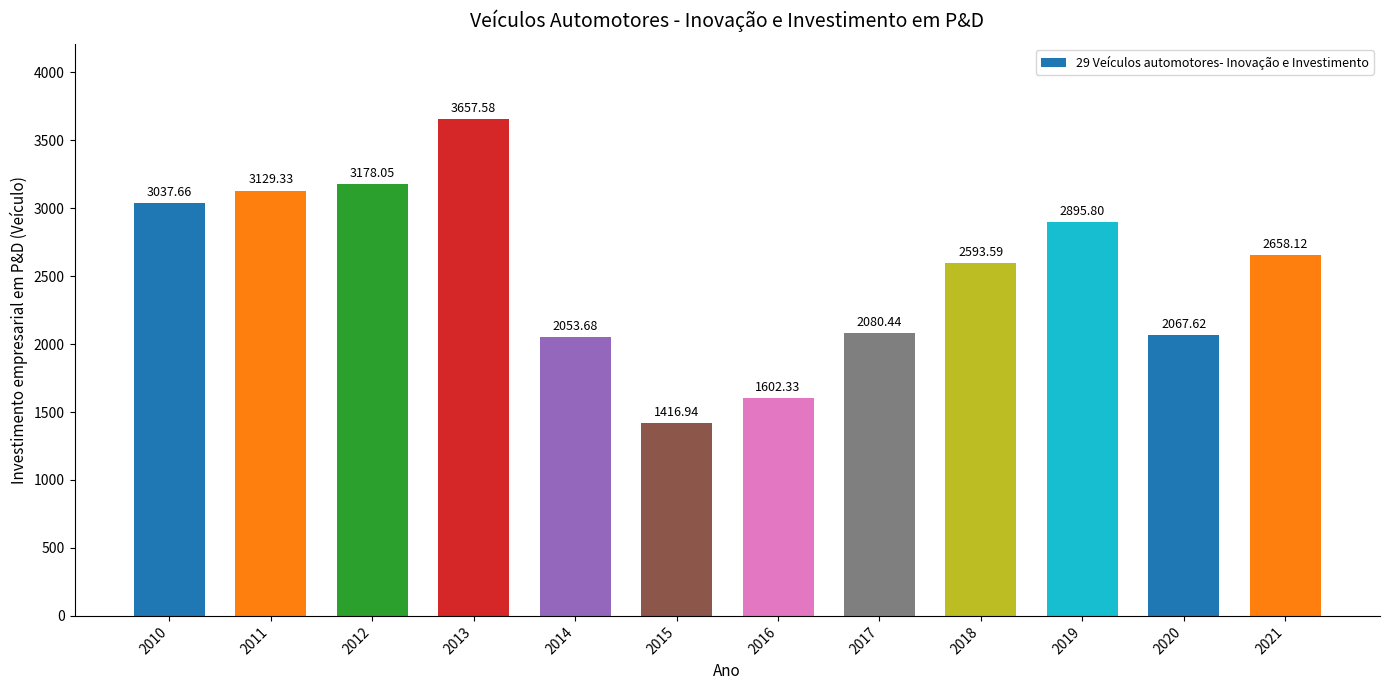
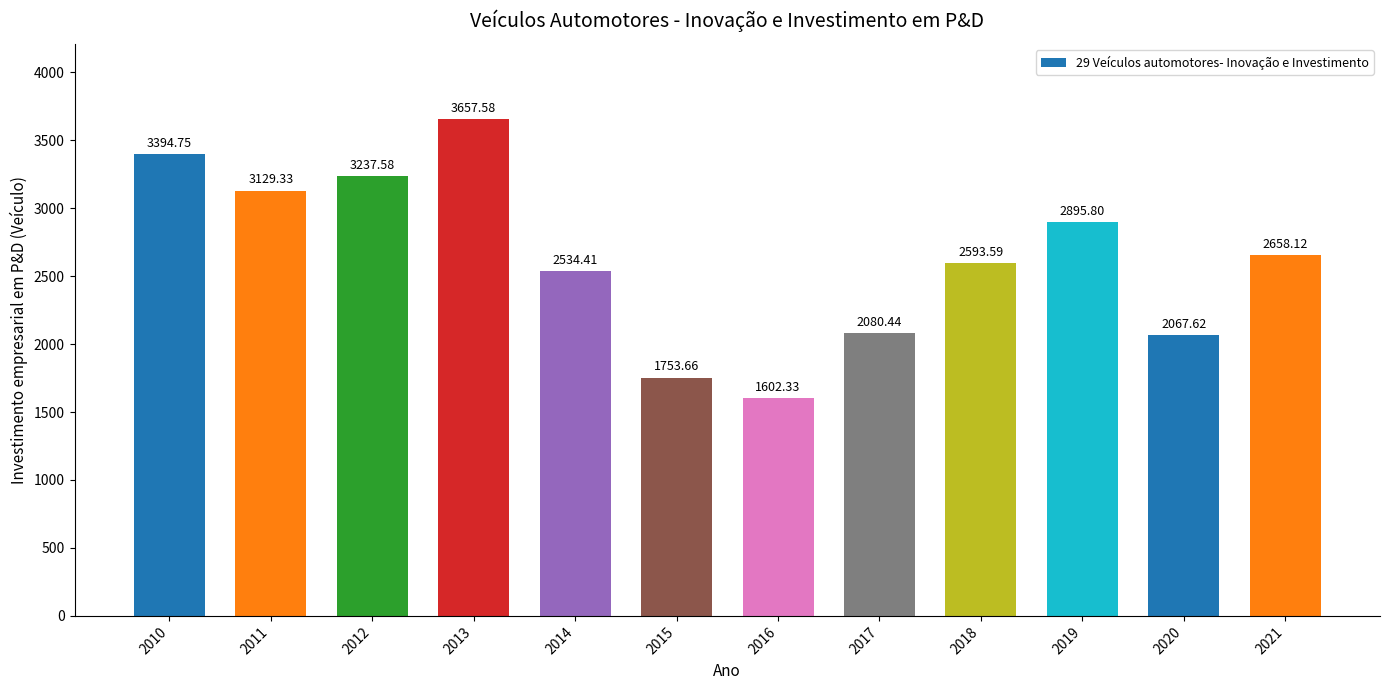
  {
-   "2010": 3037.66,
+   "2010": 3394.75,
    "2011": 3129.33,
-   "2012": 3178.05,
+   "2012": 3237.58,
    "2013": 3657.58,
-   "2014": 2053.68,
-   "2015": 1416.94,
+   "2014": 2534.41,
+   "2015": 1753.66,
    "2016": 1602.33,
    "2017": 2080.44,
    "2018": 2593.59,
    "2019": 2895.80,
    "2020": 2067.62,
    "2021": 2658.12
  }
